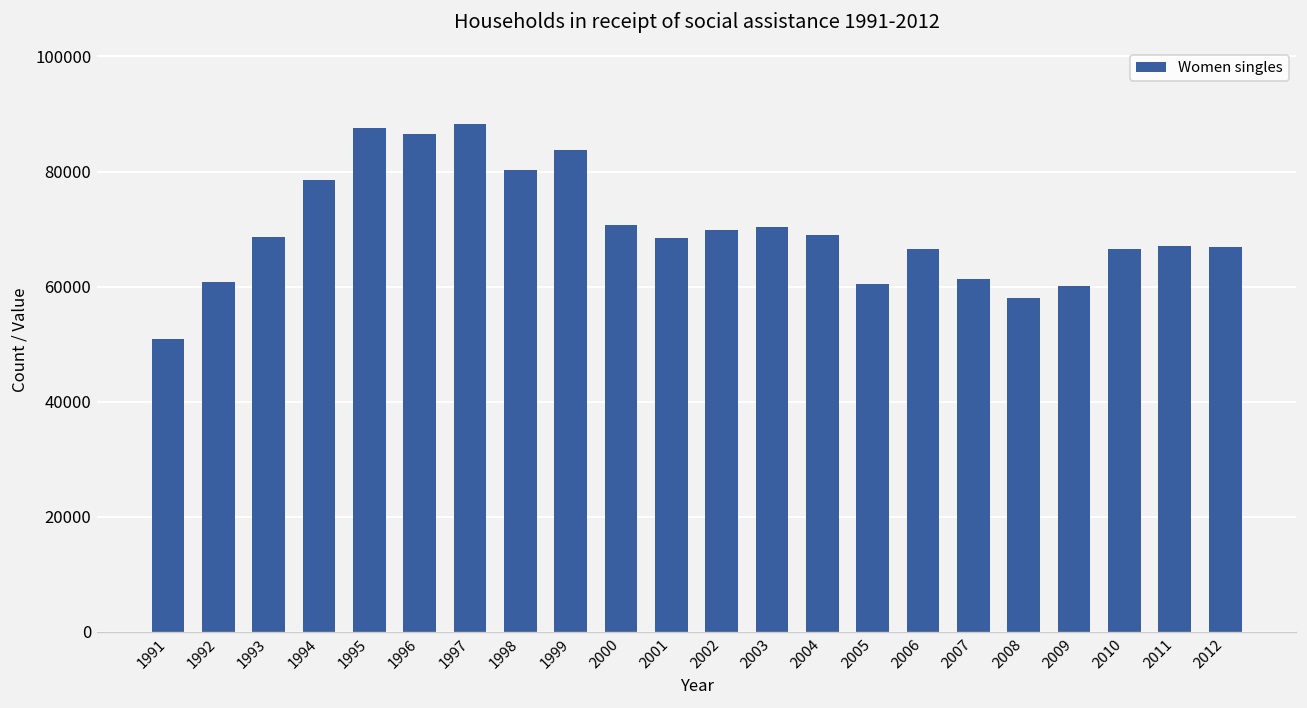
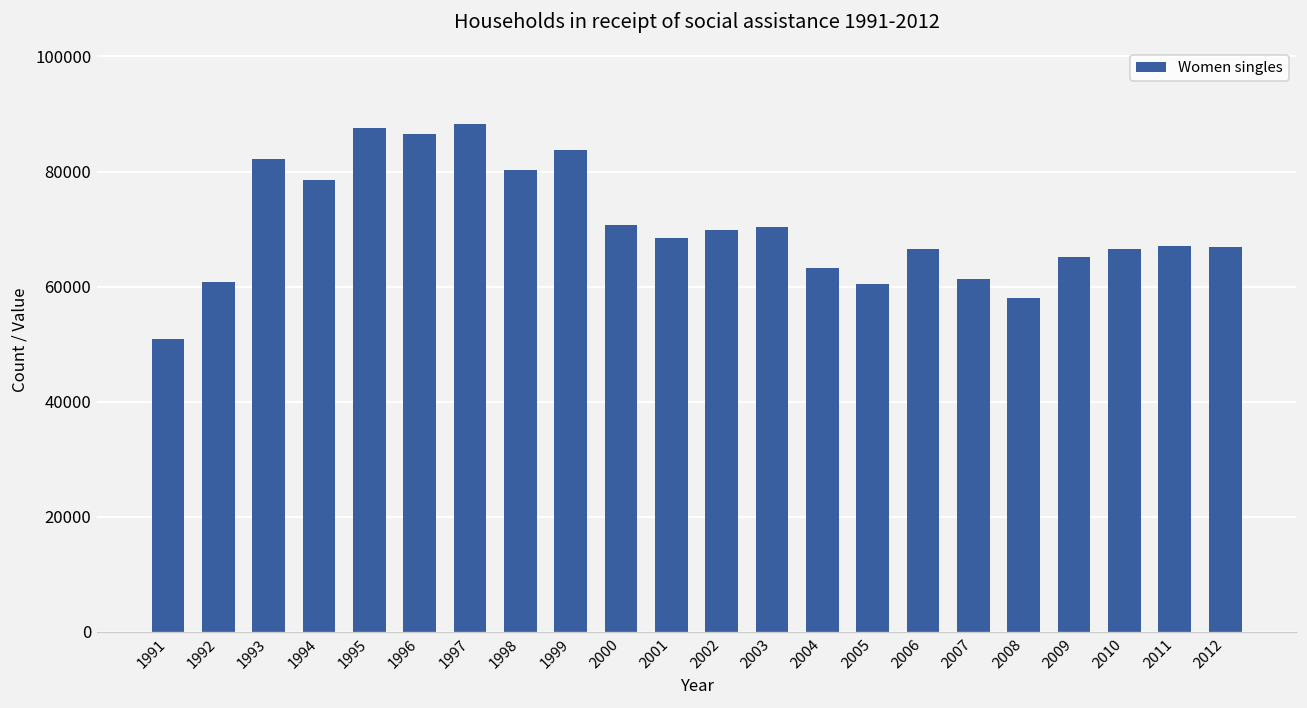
  {
    "1991": 51000,
    "1992": 61000,
-   "1993": 69000,
+   "1993": 82000,
    "1994": 78000,
    "1995": 87000,
    "1996": 87000,
    "1997": 88000,
    "1998": 80000,
    "1999": 84000,
    "2000": 71000,
    "2001": 68000,
    "2002": 70000,
    "2003": 70000,
-   "2004": 69000,
+   "2004": 63000,
    "2005": 60000,
    "2006": 67000,
    "2007": 61000,
    "2008": 58000,
-   "2009": 60000,
+   "2009": 65000,
    "2010": 67000,
    "2011": 67000,
    "2012": 67000
  }
